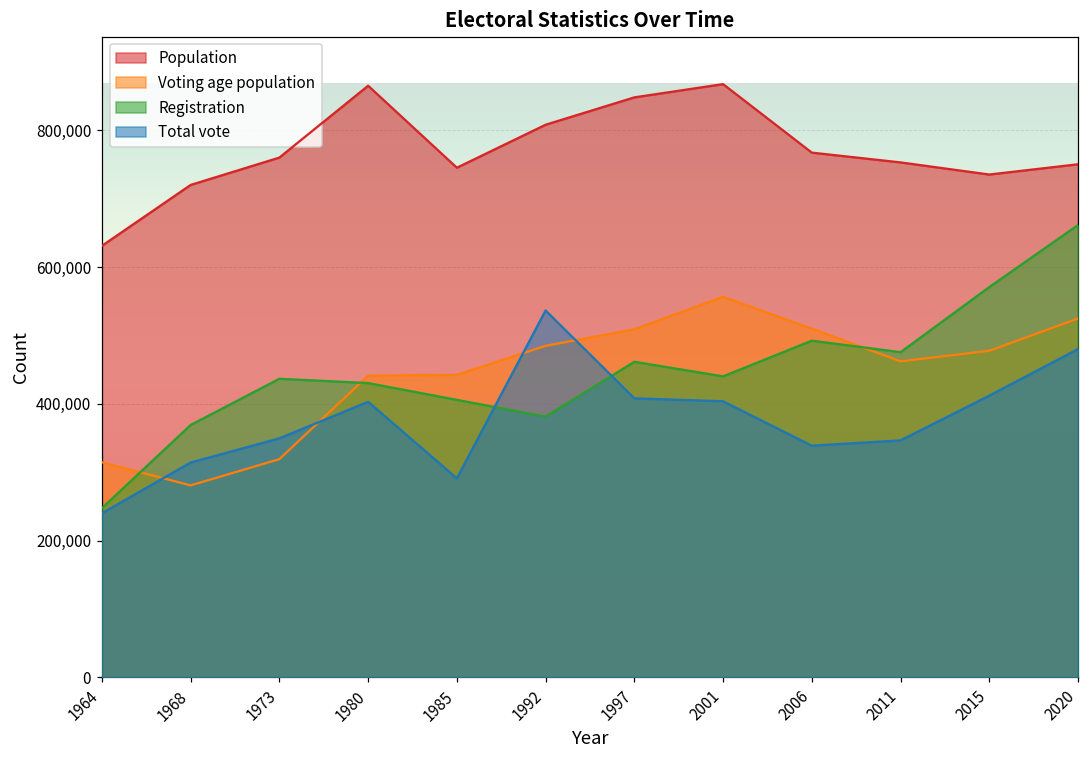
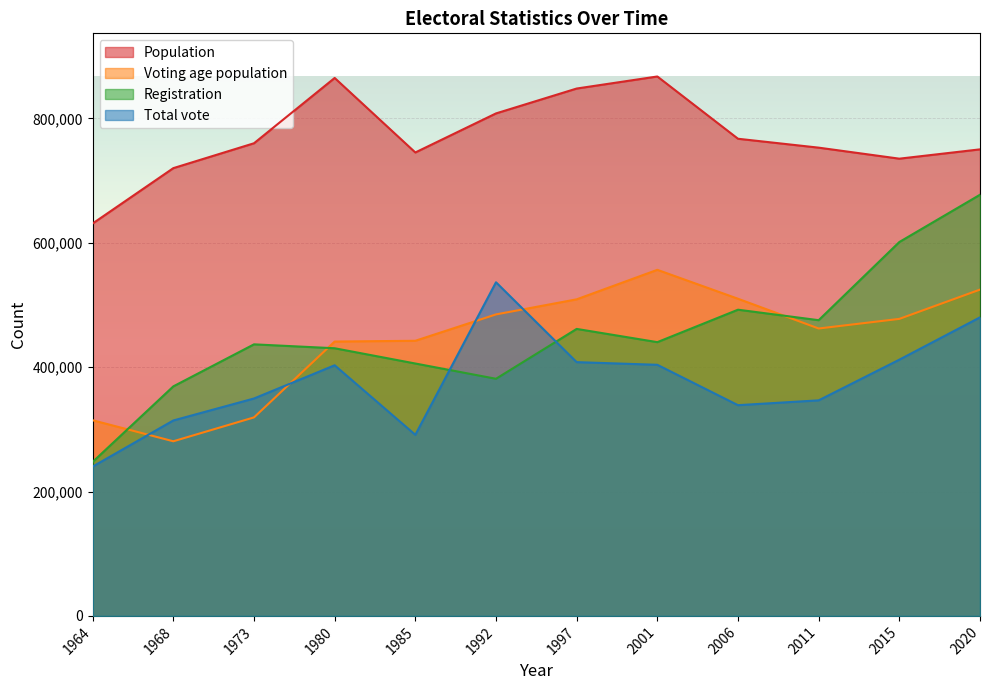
  {
    "Population": {
      "1964": "630,000",
      "1968": "720,000",
      "1973": "760,000",
      "1980": "870,000",
      "1985": "750,000",
      "1992": "810,000",
      "1997": "850,000",
      "2001": "870,000",
      "2006": "770,000",
      "2011": "750,000",
      "2015": "740,000",
      "2020": "750,000"
    },
    "Voting age population": {
      "1964": "310,000",
      "1968": "280,000",
      "1973": "320,000",
      "1980": "440,000",
      "1985": "440,000",
      "1992": "480,000",
      "1997": "510,000",
      "2001": "560,000",
      "2006": "510,000",
      "2011": "460,000",
      "2015": "480,000",
      "2020": "520,000"
    },
    "Registration": {
      "1964": "250,000",
      "1968": "370,000",
      "1973": "440,000",
      "1980": "430,000",
      "1985": "410,000",
      "1992": "380,000",
      "1997": "460,000",
      "2001": "440,000",
      "2006": "490,000",
      "2011": "480,000",
-     "2015": "570,000",
-     "2020": "660,000"
+     "2015": "600,000",
+     "2020": "680,000"
    },
    "Total vote": {
      "1964": "240,000",
      "1968": "310,000",
      "1973": "350,000",
      "1980": "400,000",
      "1985": "290,000",
      "1992": "540,000",
      "1997": "410,000",
      "2001": "400,000",
      "2006": "340,000",
      "2011": "350,000",
      "2015": "410,000",
      "2020": "480,000"
    }
  }
